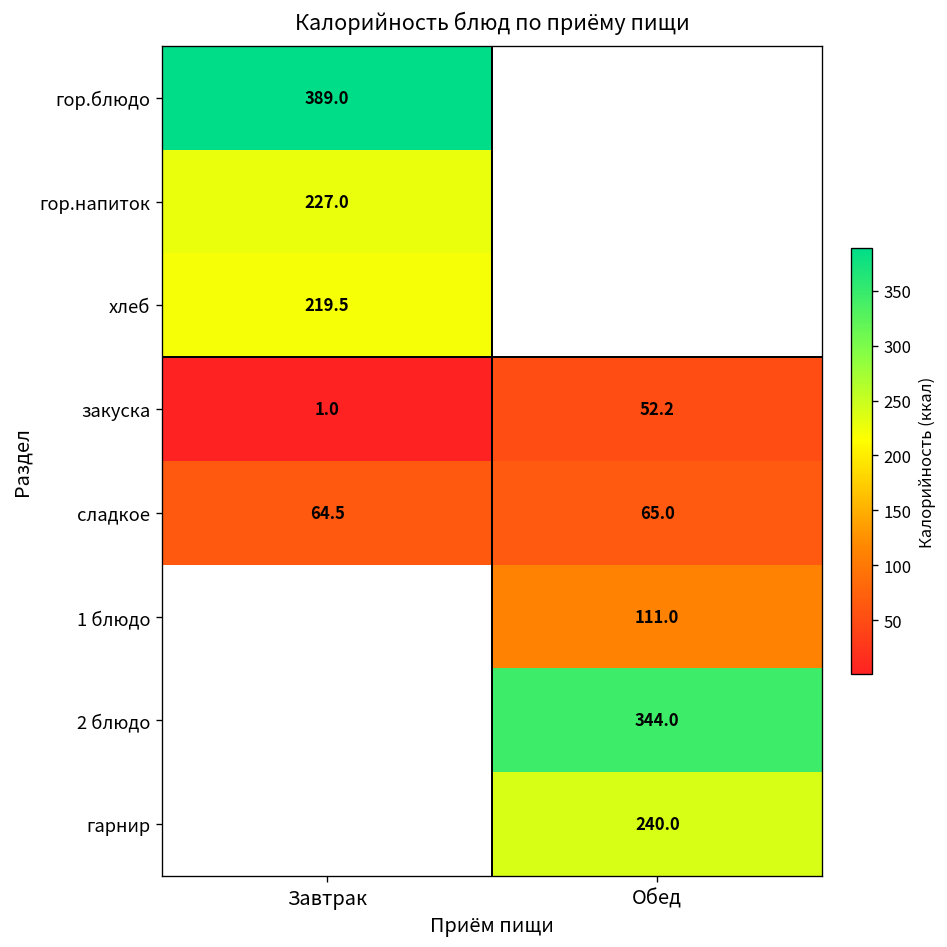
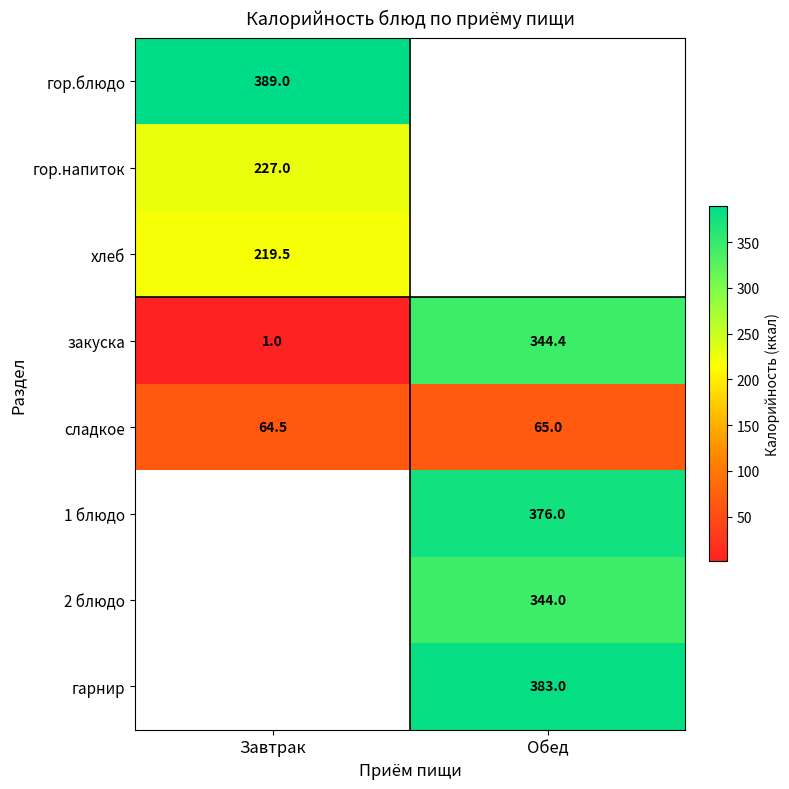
  {
    "гор.блюдо": {
      "Завтрак": 389.0
    },
    "гор.напиток": {
      "Завтрак": 227.0
    },
    "хлеб": {
      "Завтрак": 219.5
    },
    "закуска": {
      "Завтрак": 1.0,
-     "Обед": 52.2
+     "Обед": 344.4
    },
    "сладкое": {
      "Завтрак": 64.5,
      "Обед": 65.0
    },
    "1 блюдо": {
-     "Обед": 111.0
+     "Обед": 376.0
    },
    "2 блюдо": {
      "Обед": 344.0
    },
    "гарнир": {
-     "Обед": 240.0
+     "Обед": 383.0
    }
  }
